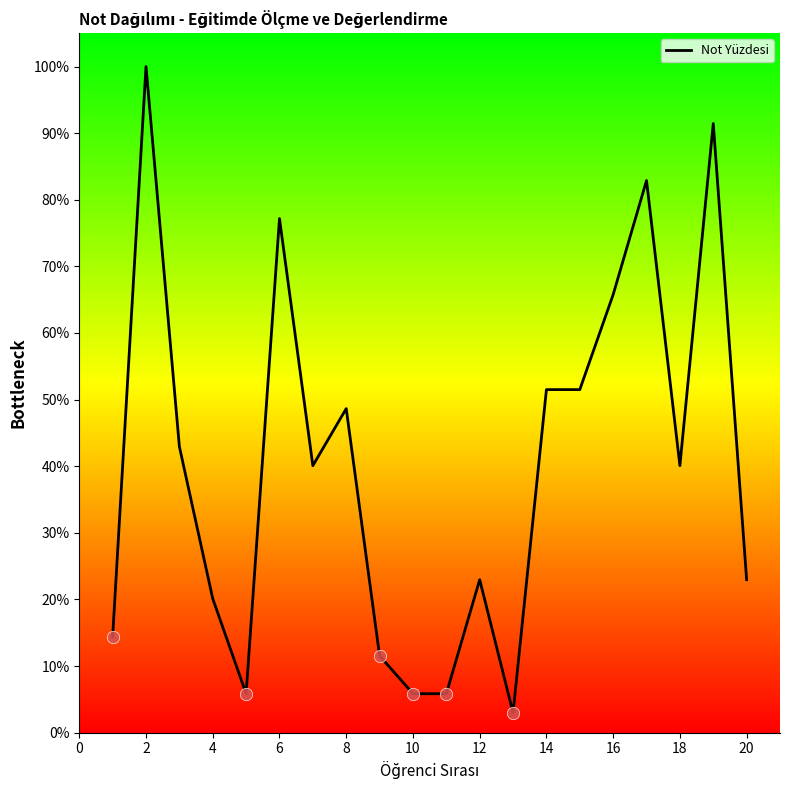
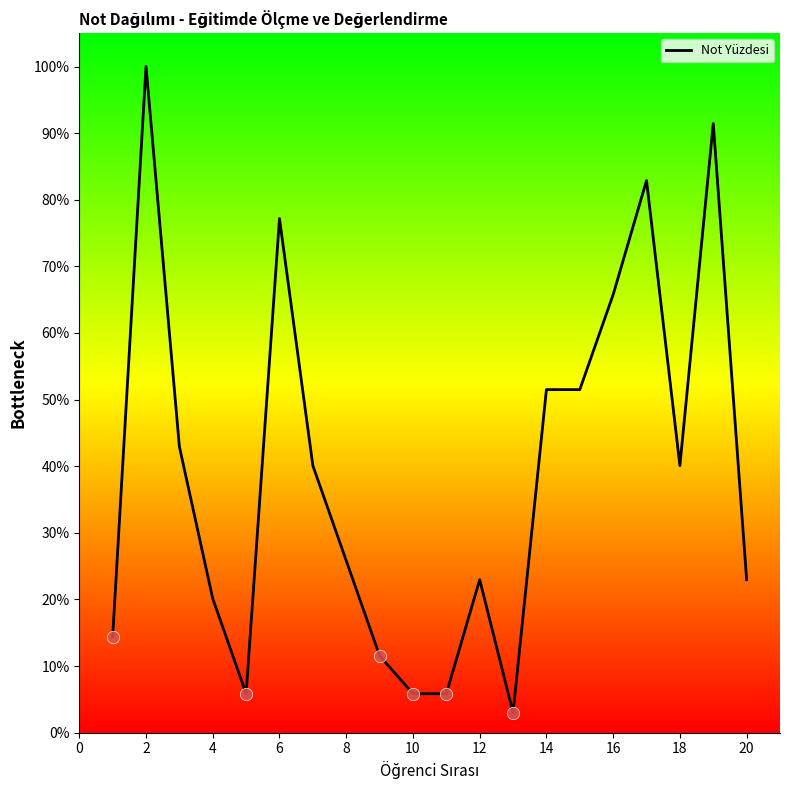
  {
    "Not Yüzdesi": {
      "2": "100%",
      "4": "20%",
      "6": "77%",
-     "8": "49%",
+     "8": "26%",
      "12": "23%",
      "14": "52%",
      "16": "66%",
      "18": "40%",
      "20": "23%"
    }
  }
